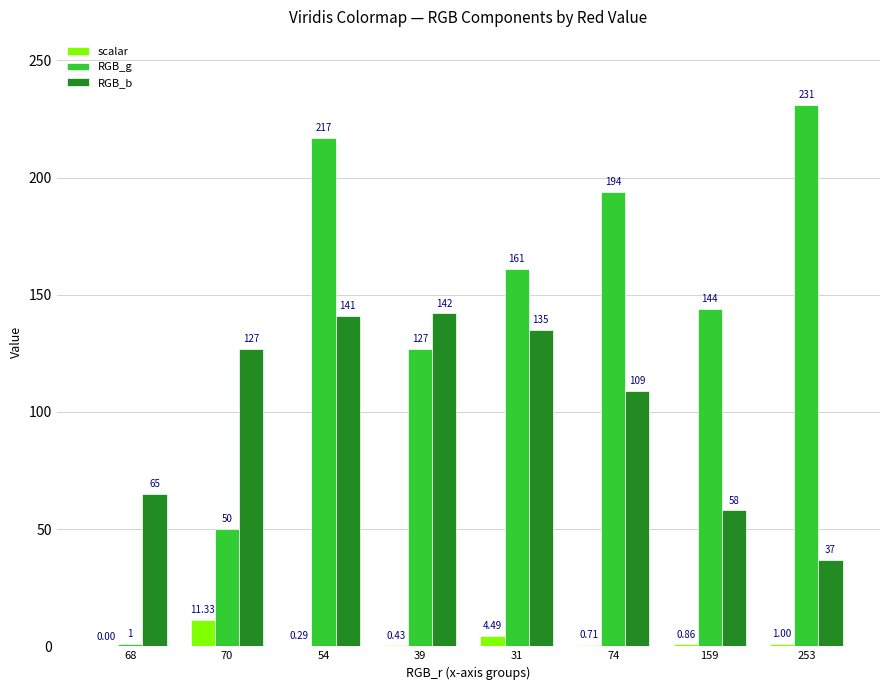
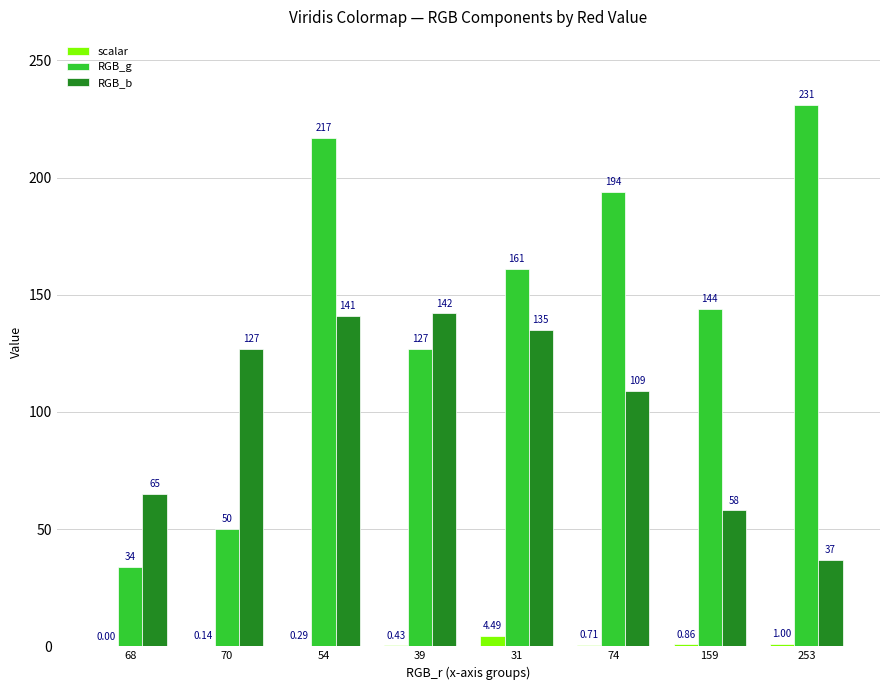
  {
    "scalar": {
      "68": 0.00,
-     "70": 11.33,
+     "70": 0.14,
      "54": 0.29,
      "39": 0.43,
      "31": 4.49,
      "74": 0.71,
      "159": 0.86,
      "253": 1.00
    },
    "RGB_g": {
-     "68": 1,
+     "68": 34,
      "70": 50,
      "54": 217,
      "39": 127,
      "31": 161,
      "74": 194,
      "159": 144,
      "253": 231
    },
    "RGB_b": {
      "68": 65,
      "70": 127,
      "54": 141,
      "39": 142,
      "31": 135,
      "74": 109,
      "159": 58,
      "253": 37
    }
  }
